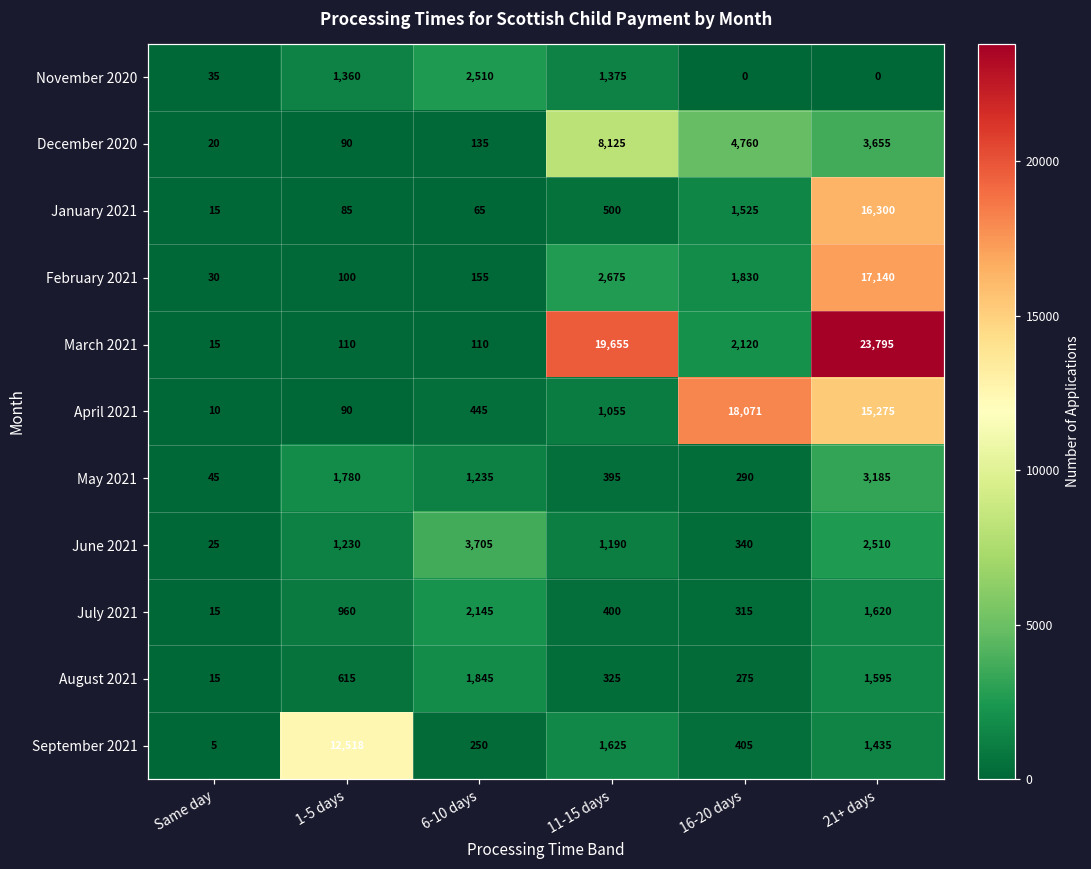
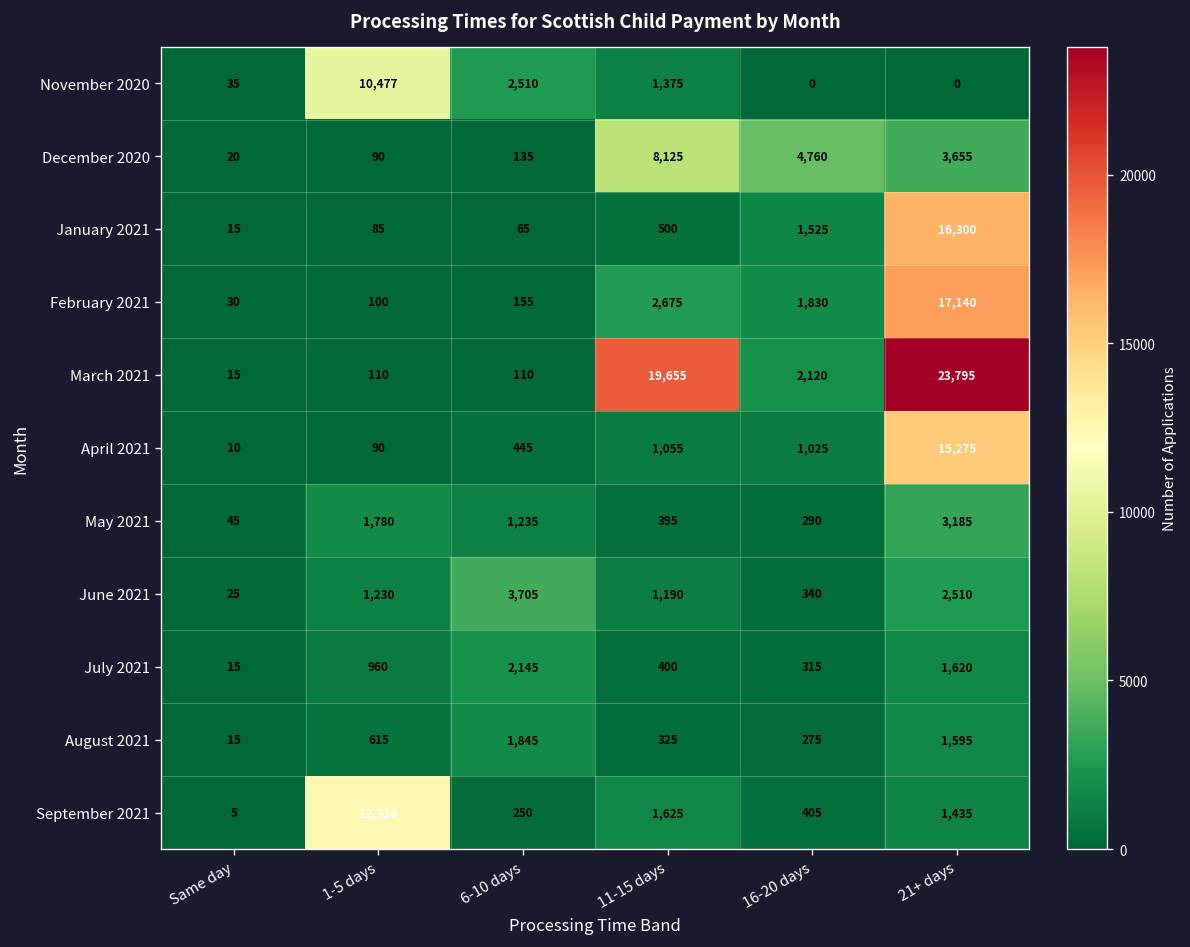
  {
    "November 2020": {
      "Same day": "35",
-     "1-5 days": "1,360",
+     "1-5 days": "10,477",
      "6-10 days": "2,510",
      "11-15 days": "1,375",
      "16-20 days": "0",
      "21+ days": "0"
    },
    "December 2020": {
      "Same day": "20",
      "1-5 days": "90",
      "6-10 days": "135",
      "11-15 days": "8,125",
      "16-20 days": "4,760",
      "21+ days": "3,655"
    },
    "January 2021": {
      "Same day": "15",
      "1-5 days": "85",
      "6-10 days": "65",
      "11-15 days": "500",
      "16-20 days": "1,525",
      "21+ days": "16,300"
    },
    "February 2021": {
      "Same day": "30",
      "1-5 days": "100",
      "6-10 days": "155",
      "11-15 days": "2,675",
      "16-20 days": "1,830",
      "21+ days": "17,140"
    },
    "March 2021": {
      "Same day": "15",
      "1-5 days": "110",
      "6-10 days": "110",
      "11-15 days": "19,655",
      "16-20 days": "2,120",
      "21+ days": "23,795"
    },
    "April 2021": {
      "Same day": "10",
      "1-5 days": "90",
      "6-10 days": "445",
      "11-15 days": "1,055",
-     "16-20 days": "18,071",
+     "16-20 days": "1,025",
      "21+ days": "15,275"
    },
    "May 2021": {
      "Same day": "45",
      "1-5 days": "1,780",
      "6-10 days": "1,235",
      "11-15 days": "395",
      "16-20 days": "290",
      "21+ days": "3,185"
    },
    "June 2021": {
      "Same day": "25",
      "1-5 days": "1,230",
      "6-10 days": "3,705",
      "11-15 days": "1,190",
      "16-20 days": "340",
      "21+ days": "2,510"
    },
    "July 2021": {
      "Same day": "15",
      "1-5 days": "960",
      "6-10 days": "2,145",
      "11-15 days": "400",
      "16-20 days": "315",
      "21+ days": "1,620"
    },
    "August 2021": {
      "Same day": "15",
      "1-5 days": "615",
      "6-10 days": "1,845",
      "11-15 days": "325",
      "16-20 days": "275",
      "21+ days": "1,595"
    },
    "September 2021": {
      "Same day": "5",
      "1-5 days": "12,518",
      "6-10 days": "250",
      "11-15 days": "1,625",
      "16-20 days": "405",
      "21+ days": "1,435"
    }
  }
